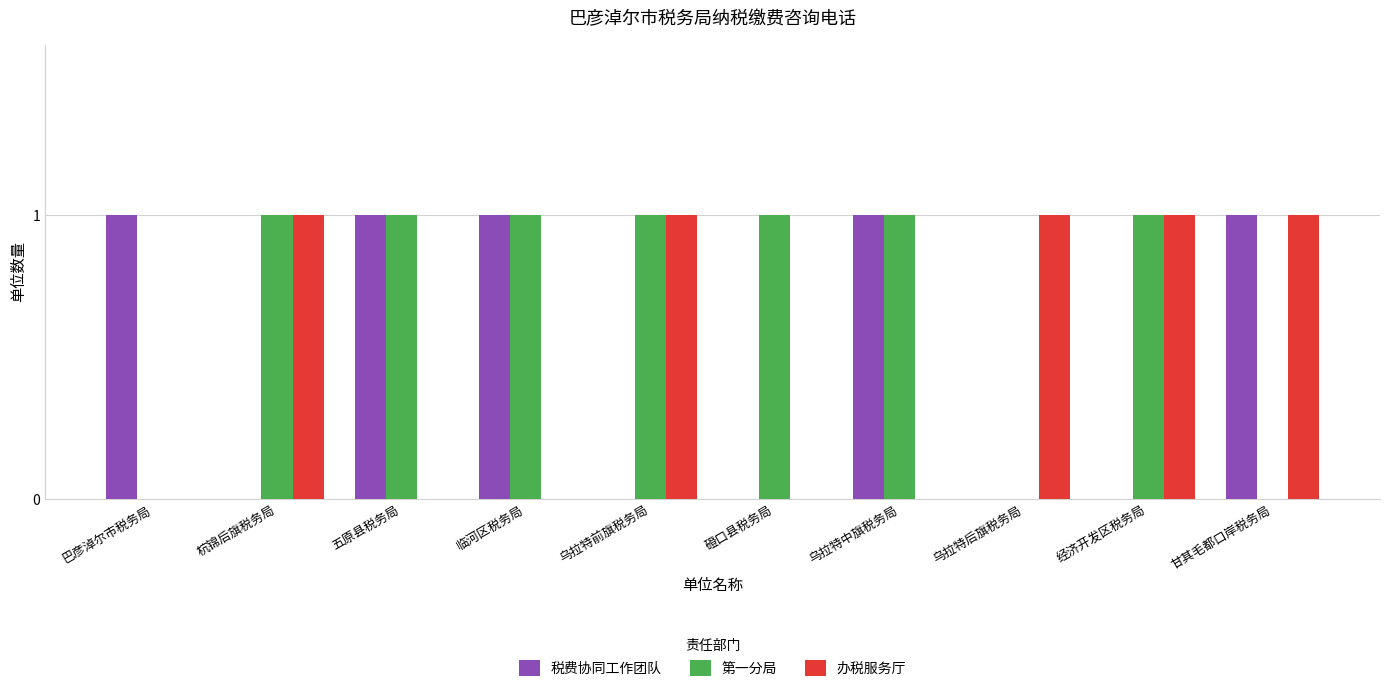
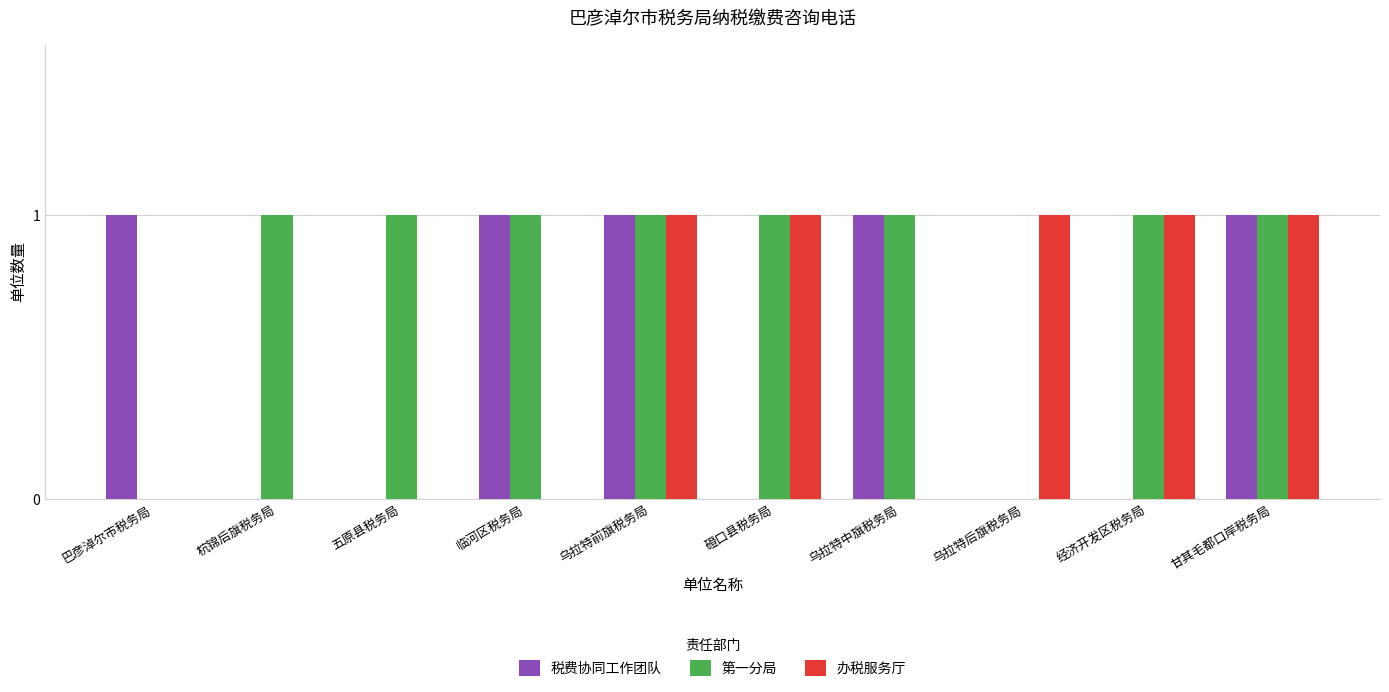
  {
    "税费协同工作团队": {
      "巴彦淖尔市税务局": 1,
      "杭锦后旗税务局": 0,
-     "五原县税务局": 1,
+     "五原县税务局": 0,
      "临河区税务局": 1,
-     "乌拉特前旗税务局": 0,
+     "乌拉特前旗税务局": 1,
      "磴口县税务局": 0,
      "乌拉特中旗税务局": 1,
      "乌拉特后旗税务局": 0,
      "经济开发区税务局": 0,
      "甘其毛都口岸税务局": 1
    },
    "第一分局": {
      "巴彦淖尔市税务局": 0,
      "杭锦后旗税务局": 1,
      "五原县税务局": 1,
      "临河区税务局": 1,
      "乌拉特前旗税务局": 1,
      "磴口县税务局": 1,
      "乌拉特中旗税务局": 1,
      "乌拉特后旗税务局": 0,
      "经济开发区税务局": 1,
-     "甘其毛都口岸税务局": 0
+     "甘其毛都口岸税务局": 1
    },
    "办税服务厅": {
      "巴彦淖尔市税务局": 0,
-     "杭锦后旗税务局": 1,
+     "杭锦后旗税务局": 0,
      "五原县税务局": 0,
      "临河区税务局": 0,
      "乌拉特前旗税务局": 1,
-     "磴口县税务局": 0,
+     "磴口县税务局": 1,
      "乌拉特中旗税务局": 0,
      "乌拉特后旗税务局": 1,
      "经济开发区税务局": 1,
      "甘其毛都口岸税务局": 1
    }
  }
